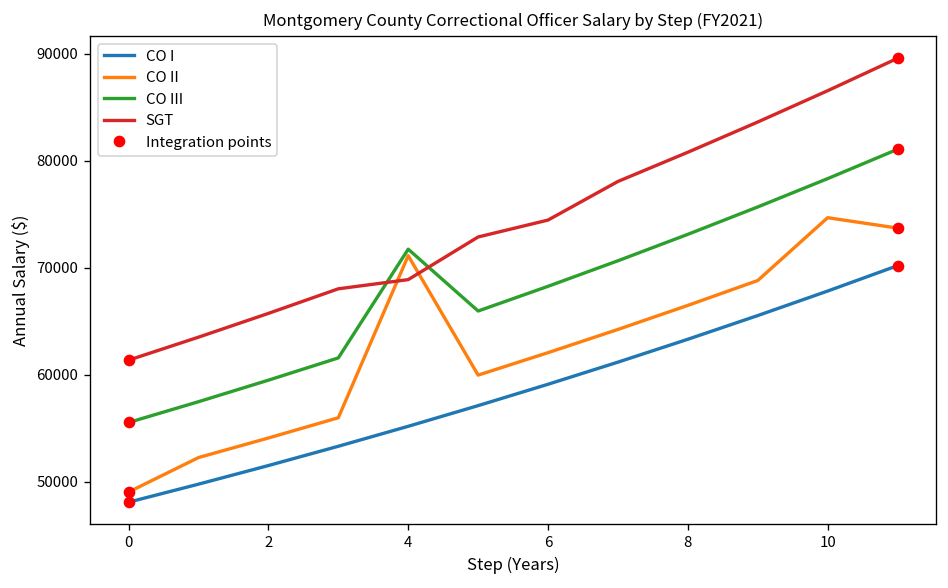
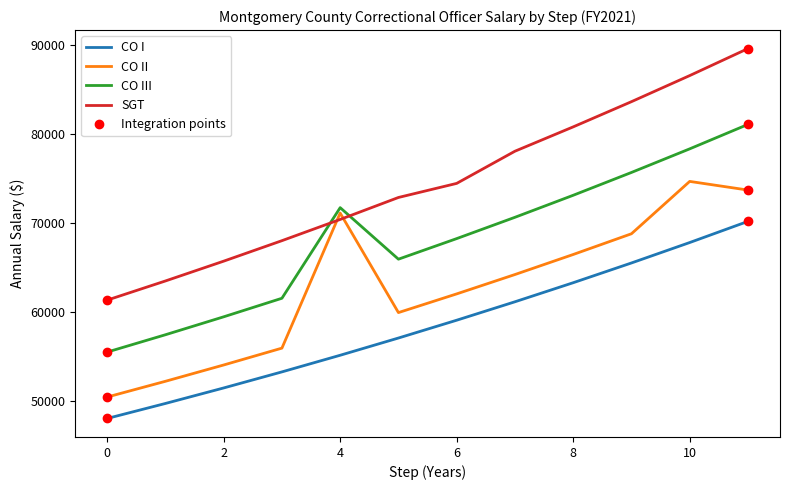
  {
    "CO I": {
      "2": 51000,
      "4": 55000,
      "6": 59000,
      "8": 63000,
      "10": 68000
    },
    "CO II": {
-     "0": 49000,
+     "0": 50000,
      "2": 54000,
      "4": 71000,
      "6": 62000,
      "8": 66000,
      "10": 75000
    },
    "CO III": {
      "2": 59000,
      "4": 72000,
      "6": 68000,
      "8": 73000,
      "10": 78000
    },
    "SGT": {
      "2": 66000,
-     "4": 69000,
+     "4": 70000,
      "6": 74000,
      "8": 81000,
      "10": 87000
    }
  }
